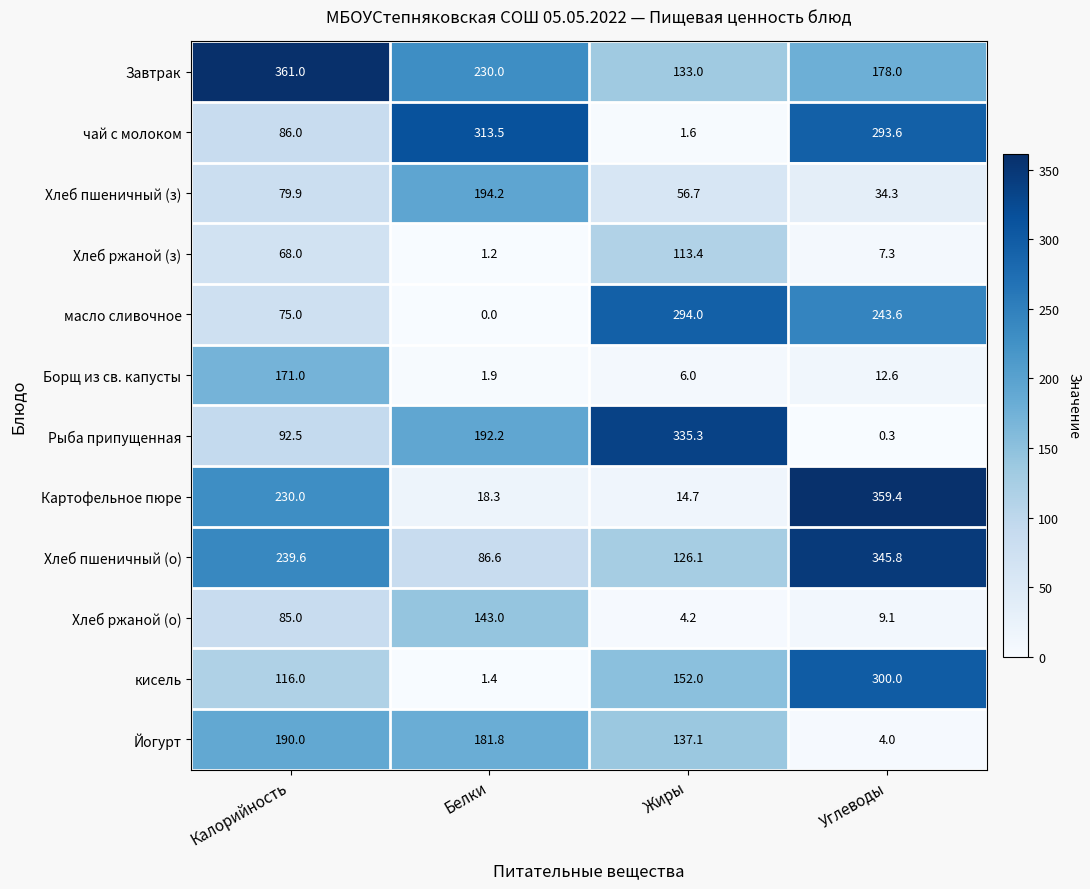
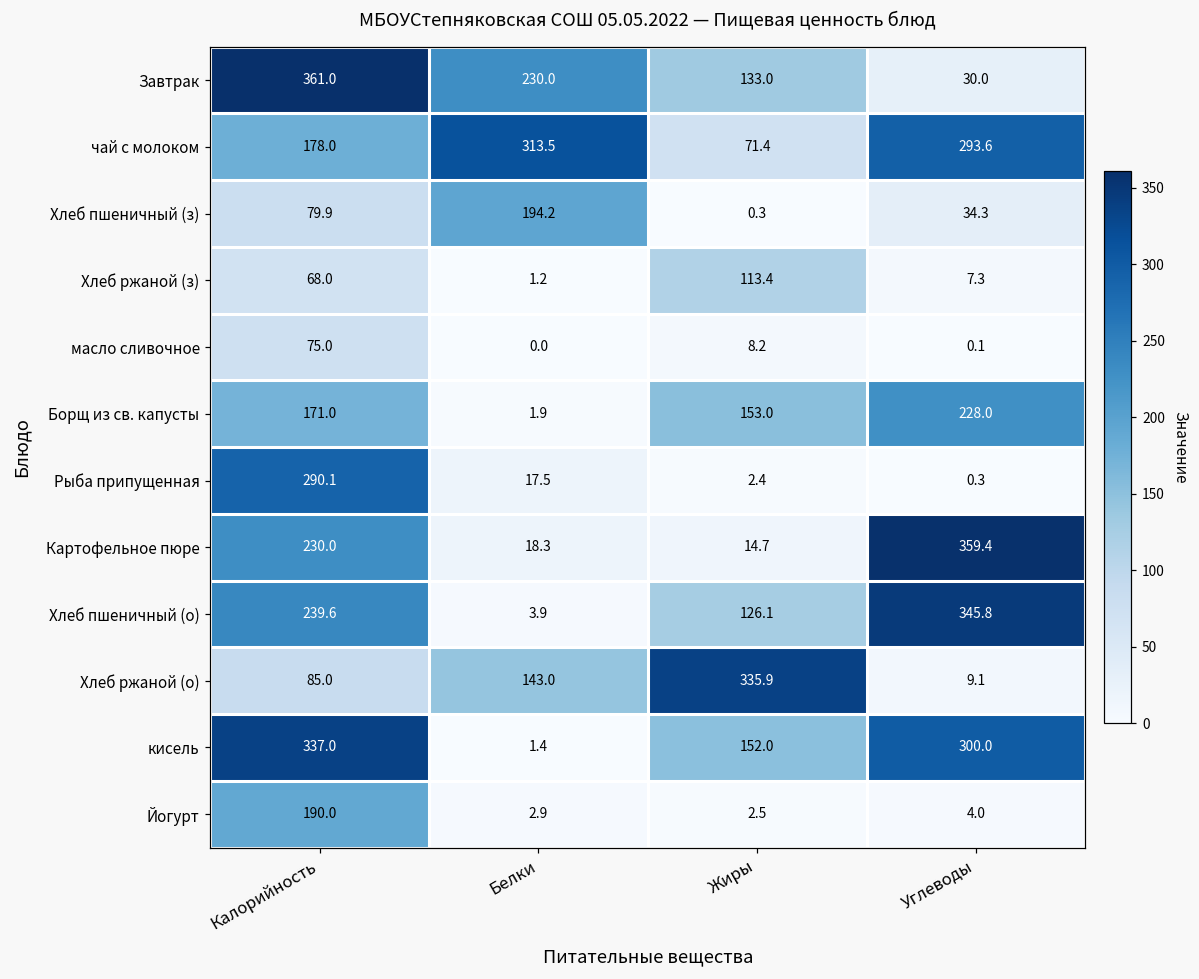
  {
    "Завтрак": {
      "Калорийность": 361.0,
      "Белки": 230.0,
      "Жиры": 133.0,
-     "Углеводы": 178.0
+     "Углеводы": 30.0
    },
    "чай с молоком": {
-     "Калорийность": 86.0,
+     "Калорийность": 178.0,
      "Белки": 313.5,
-     "Жиры": 1.6,
+     "Жиры": 71.4,
      "Углеводы": 293.6
    },
    "Хлеб пшеничный (з)": {
      "Калорийность": 79.9,
      "Белки": 194.2,
-     "Жиры": 56.7,
+     "Жиры": 0.3,
      "Углеводы": 34.3
    },
    "Хлеб ржаной (з)": {
      "Калорийность": 68.0,
      "Белки": 1.2,
      "Жиры": 113.4,
      "Углеводы": 7.3
    },
    "масло сливочное": {
      "Калорийность": 75.0,
      "Белки": 0.0,
-     "Жиры": 294.0,
-     "Углеводы": 243.6
+     "Жиры": 8.2,
+     "Углеводы": 0.1
    },
    "Борщ из св. капусты": {
      "Калорийность": 171.0,
      "Белки": 1.9,
-     "Жиры": 6.0,
-     "Углеводы": 12.6
+     "Жиры": 153.0,
+     "Углеводы": 228.0
    },
    "Рыба припущенная": {
-     "Калорийность": 92.5,
-     "Белки": 192.2,
-     "Жиры": 335.3,
+     "Калорийность": 290.1,
+     "Белки": 17.5,
+     "Жиры": 2.4,
      "Углеводы": 0.3
    },
    "Картофельное пюре": {
      "Калорийность": 230.0,
      "Белки": 18.3,
      "Жиры": 14.7,
      "Углеводы": 359.4
    },
    "Хлеб пшеничный (о)": {
      "Калорийность": 239.6,
-     "Белки": 86.6,
+     "Белки": 3.9,
      "Жиры": 126.1,
      "Углеводы": 345.8
    },
    "Хлеб ржаной (о)": {
      "Калорийность": 85.0,
      "Белки": 143.0,
-     "Жиры": 4.2,
+     "Жиры": 335.9,
      "Углеводы": 9.1
    },
    "кисель": {
-     "Калорийность": 116.0,
+     "Калорийность": 337.0,
      "Белки": 1.4,
      "Жиры": 152.0,
      "Углеводы": 300.0
    },
    "Йогурт": {
      "Калорийность": 190.0,
-     "Белки": 181.8,
-     "Жиры": 137.1,
+     "Белки": 2.9,
+     "Жиры": 2.5,
      "Углеводы": 4.0
    }
  }
